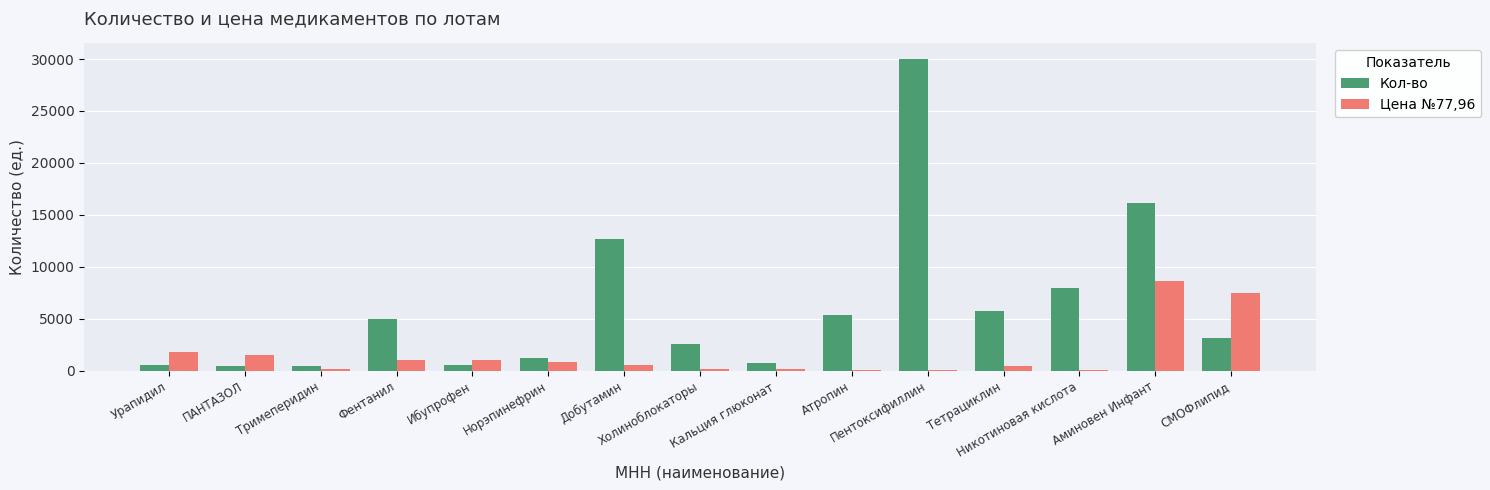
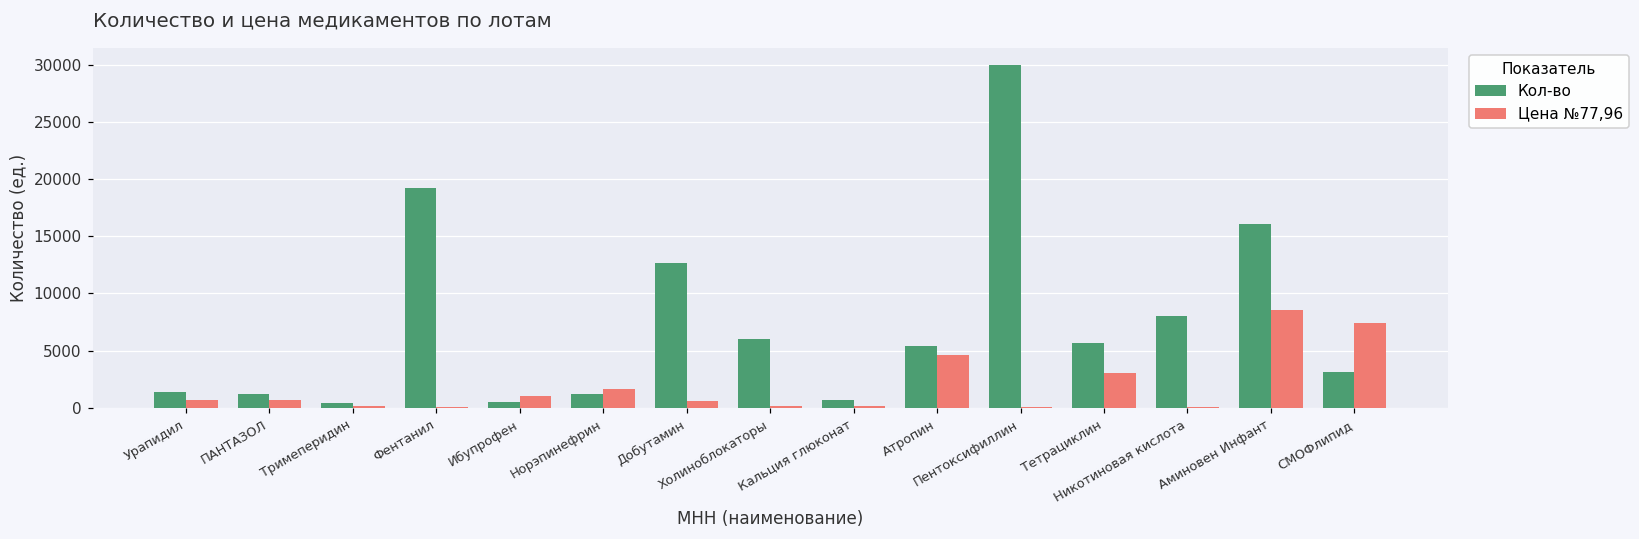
  {
    "Кол-во": {
-     "Урапидил": 500,
-     "ПАНТАЗОЛ": 400,
+     "Урапидил": 1300,
+     "ПАНТАЗОЛ": 1200,
      "Тримеперидин": 400,
-     "Фентанил": 5000,
+     "Фентанил": 19300,
      "Ибупрофен": 500,
      "Норэпинефрин": 1200,
      "Добутамин": 12700,
-     "Холиноблокаторы": 2600,
+     "Холиноблокаторы": 6000,
      "Кальция глюконат": 700,
      "Атропин": 5400,
      "Пентоксифиллин": 30000,
      "Тетрациклин": 5700,
      "Никотиновая кислота": 8000,
      "Аминовен Инфант": 16100,
      "СМОФлипид": 3200
    },
    "Цена №77,96": {
-     "Урапидил": 1800,
-     "ПАНТАЗОЛ": 1500,
-     "Фентанил": 1000,
+     "Урапидил": 700,
+     "ПАНТАЗОЛ": 700,
+     "Фентанил": 100,
      "Ибупрофен": 1000,
-     "Норэпинефрин": 800,
+     "Норэпинефрин": 1600,
      "Добутамин": 600,
-     "Атропин": 0,
-     "Тетрациклин": 500,
+     "Атропин": 4600,
+     "Тетрациклин": 3000,
      "Аминовен Инфант": 8600,
      "СМОФлипид": 7400
    }
  }
